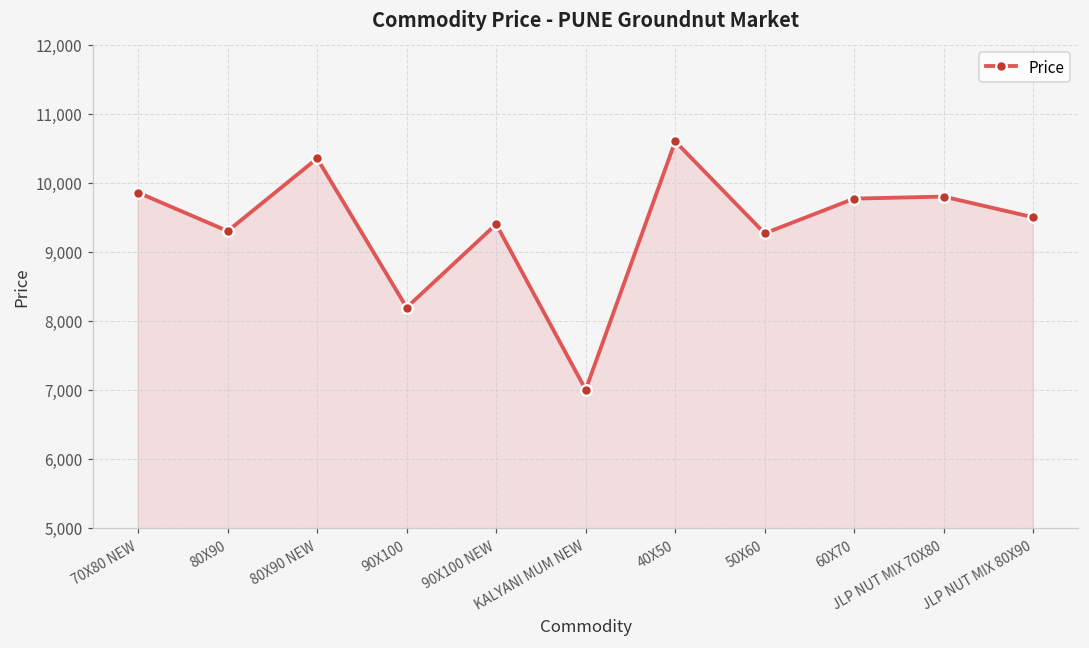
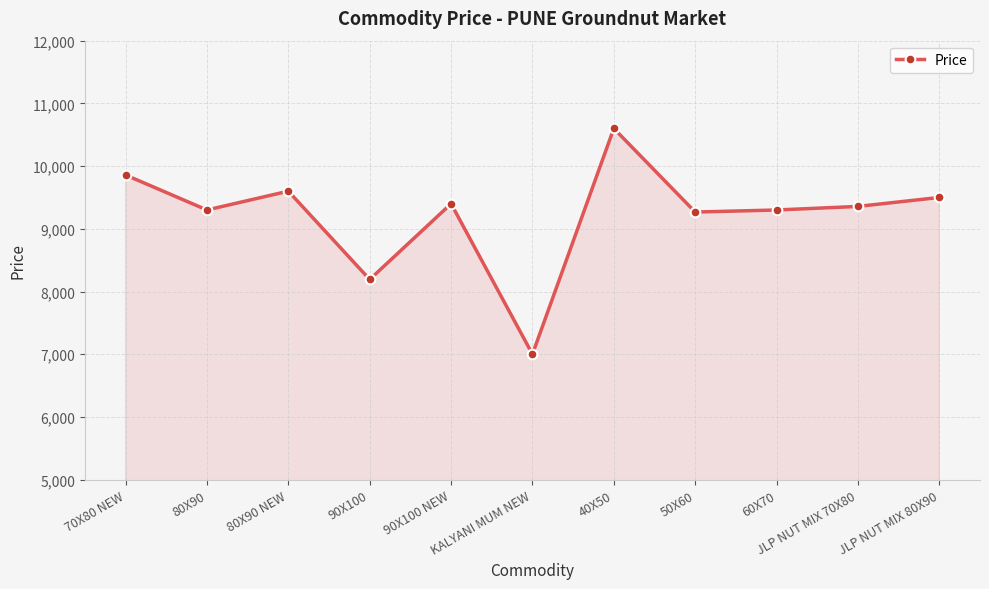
  {
    "70X80 NEW": "9,900",
    "80X90": "9,300",
-   "80X90 NEW": "10,400",
+   "80X90 NEW": "9,600",
    "90X100": "8,200",
    "90X100 NEW": "9,400",
    "KALYANI MUM NEW": "7,000",
    "40X50": "10,600",
    "50X60": "9,300",
-   "60X70": "9,800",
-   "JLP NUT MIX 70X80": "9,800",
+   "60X70": "9,300",
+   "JLP NUT MIX 70X80": "9,400",
    "JLP NUT MIX 80X90": "9,500"
  }
